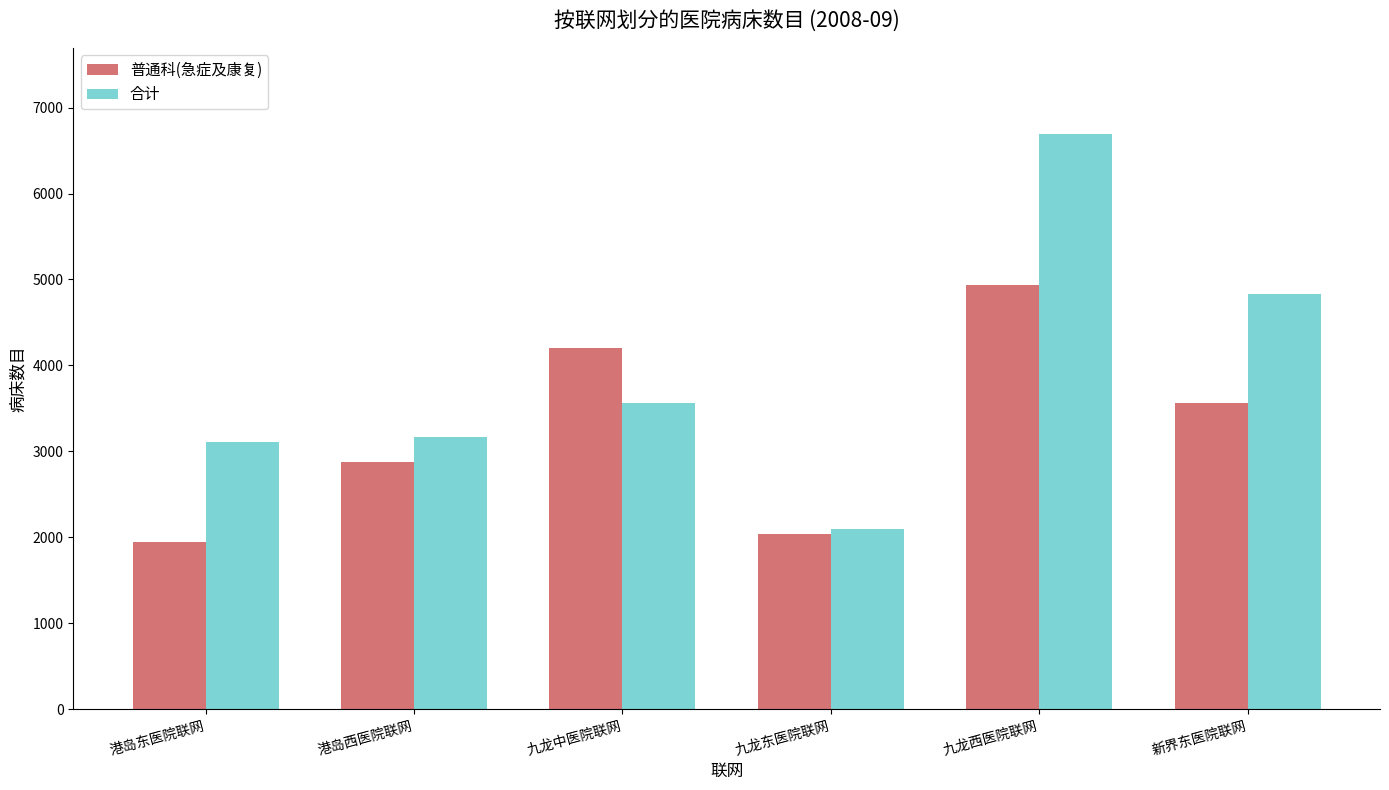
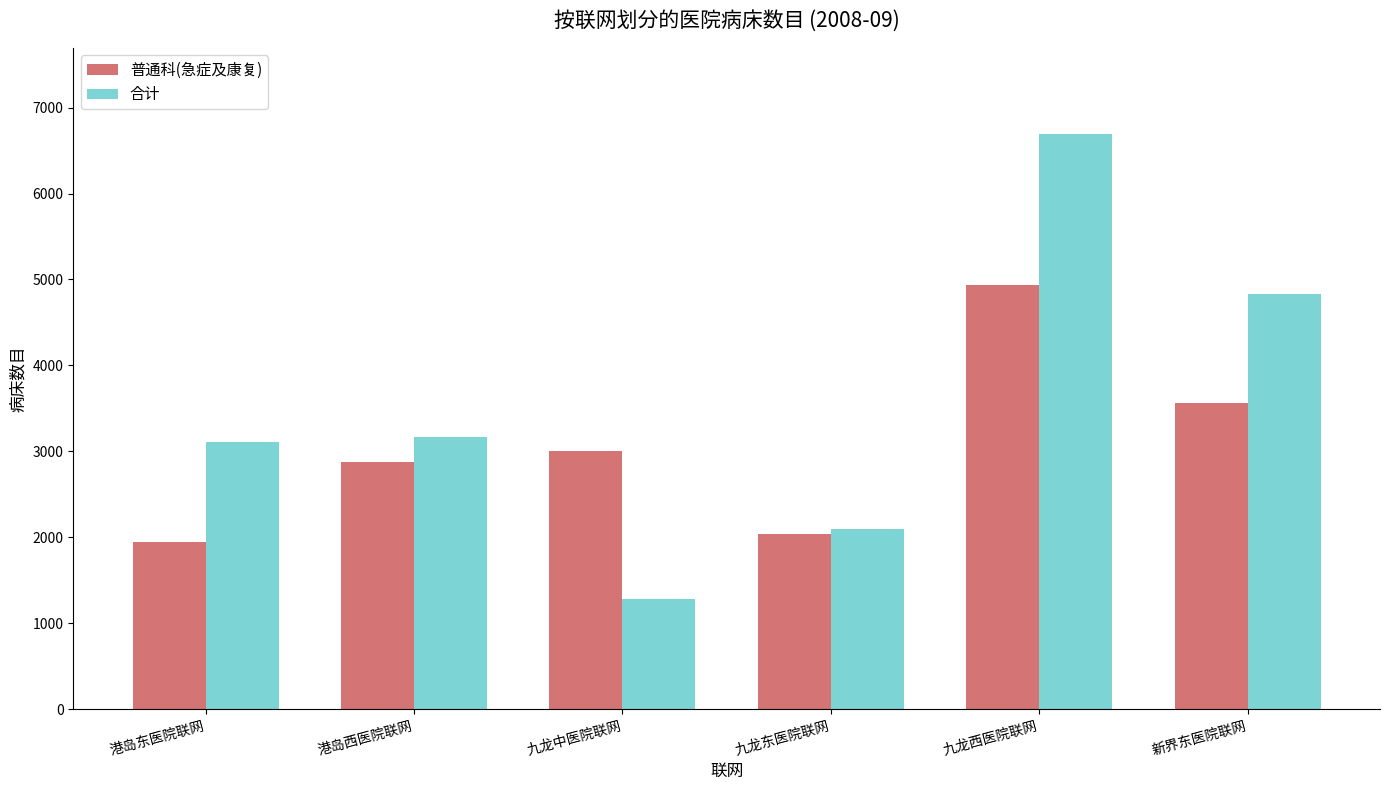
  {
    "普通科(急症及康复)": {
      "港岛东医院联网": 1900,
      "港岛西医院联网": 2900,
-     "九龙中医院联网": 4200,
+     "九龙中医院联网": 3000,
      "九龙东医院联网": 2000,
      "九龙西医院联网": 4900,
      "新界东医院联网": 3600
    },
    "合计": {
      "港岛东医院联网": 3100,
      "港岛西医院联网": 3200,
-     "九龙中医院联网": 3600,
+     "九龙中医院联网": 1300,
      "九龙东医院联网": 2100,
      "九龙西医院联网": 6700,
      "新界东医院联网": 4800
    }
  }
